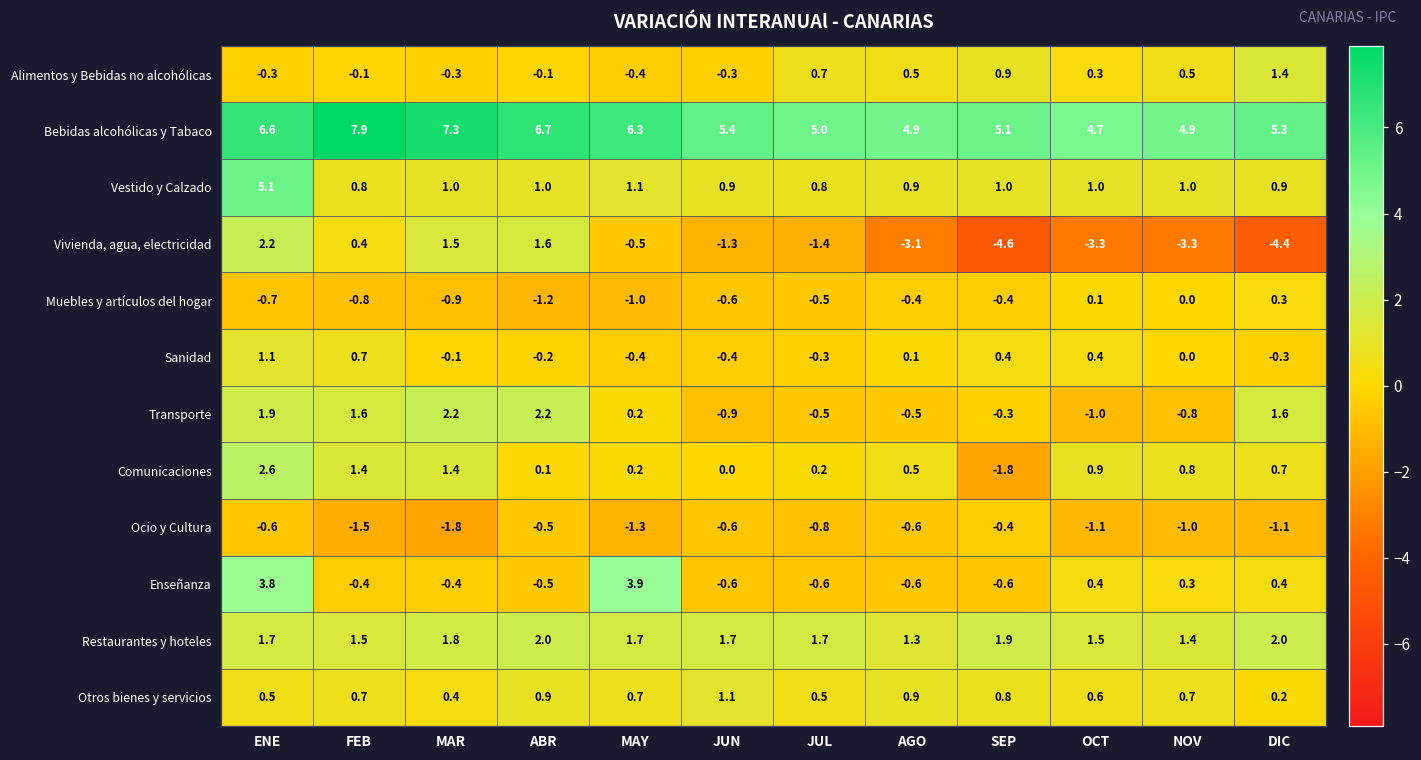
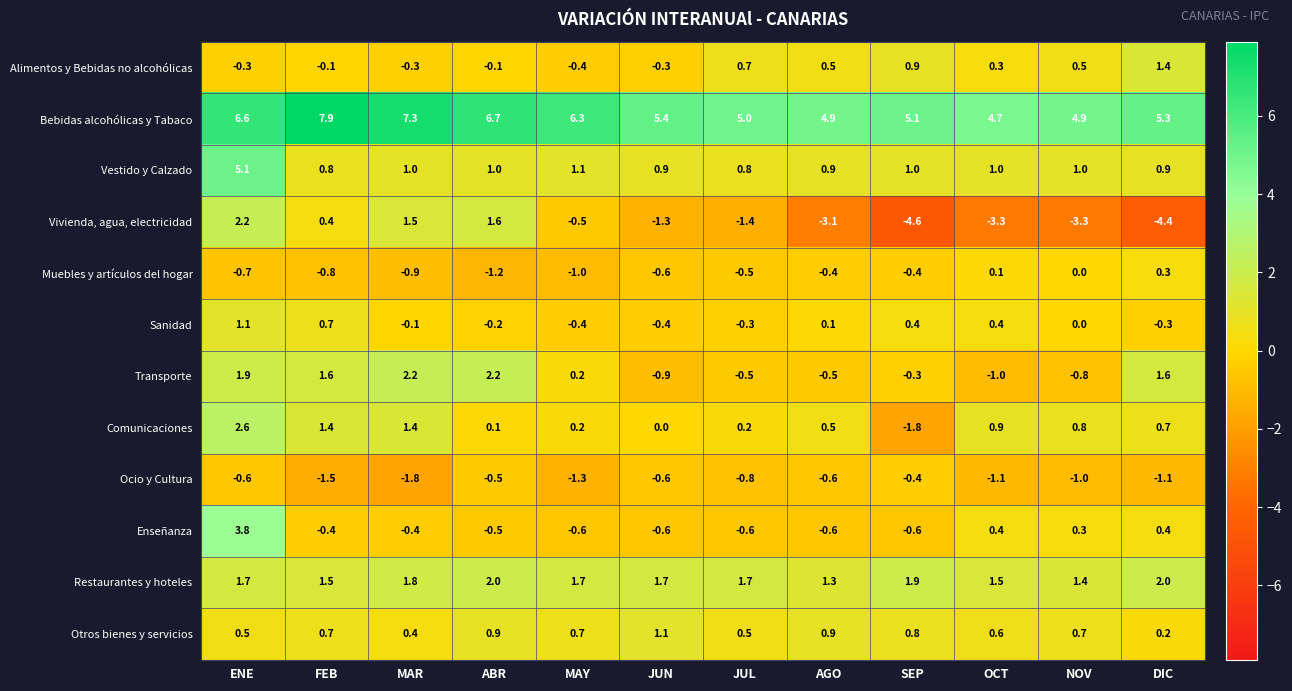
  {
    "Alimentos y Bebidas no alcohólicas": {
      "ENE": -0.3,
      "FEB": -0.1,
      "MAR": -0.3,
      "ABR": -0.1,
      "MAY": -0.4,
      "JUN": -0.3,
      "JUL": 0.7,
      "AGO": 0.5,
      "SEP": 0.9,
      "OCT": 0.3,
      "NOV": 0.5,
      "DIC": 1.4
    },
    "Bebidas alcohólicas y Tabaco": {
      "ENE": 6.6,
      "FEB": 7.9,
      "MAR": 7.3,
      "ABR": 6.7,
      "MAY": 6.3,
      "JUN": 5.4,
      "JUL": 5.0,
      "AGO": 4.9,
      "SEP": 5.1,
      "OCT": 4.7,
      "NOV": 4.9,
      "DIC": 5.3
    },
    "Vestido y Calzado": {
      "ENE": 5.1,
      "FEB": 0.8,
      "MAR": 1.0,
      "ABR": 1.0,
      "MAY": 1.1,
      "JUN": 0.9,
      "JUL": 0.8,
      "AGO": 0.9,
      "SEP": 1.0,
      "OCT": 1.0,
      "NOV": 1.0,
      "DIC": 0.9
    },
    "Vivienda, agua, electricidad": {
      "ENE": 2.2,
      "FEB": 0.4,
      "MAR": 1.5,
      "ABR": 1.6,
      "MAY": -0.5,
      "JUN": -1.3,
      "JUL": -1.4,
      "AGO": -3.1,
      "SEP": -4.6,
      "OCT": -3.3,
      "NOV": -3.3,
      "DIC": -4.4
    },
    "Muebles y artículos del hogar": {
      "ENE": -0.7,
      "FEB": -0.8,
      "MAR": -0.9,
      "ABR": -1.2,
      "MAY": -1.0,
      "JUN": -0.6,
      "JUL": -0.5,
      "AGO": -0.4,
      "SEP": -0.4,
      "OCT": 0.1,
      "NOV": 0.0,
      "DIC": 0.3
    },
    "Sanidad": {
      "ENE": 1.1,
      "FEB": 0.7,
      "MAR": -0.1,
      "ABR": -0.2,
      "MAY": -0.4,
      "JUN": -0.4,
      "JUL": -0.3,
      "AGO": 0.1,
      "SEP": 0.4,
      "OCT": 0.4,
      "NOV": 0.0,
      "DIC": -0.3
    },
    "Transporte": {
      "ENE": 1.9,
      "FEB": 1.6,
      "MAR": 2.2,
      "ABR": 2.2,
      "MAY": 0.2,
      "JUN": -0.9,
      "JUL": -0.5,
      "AGO": -0.5,
      "SEP": -0.3,
      "OCT": -1.0,
      "NOV": -0.8,
      "DIC": 1.6
    },
    "Comunicaciones": {
      "ENE": 2.6,
      "FEB": 1.4,
      "MAR": 1.4,
      "ABR": 0.1,
      "MAY": 0.2,
      "JUN": 0.0,
      "JUL": 0.2,
      "AGO": 0.5,
      "SEP": -1.8,
      "OCT": 0.9,
      "NOV": 0.8,
      "DIC": 0.7
    },
    "Ocio y Cultura": {
      "ENE": -0.6,
      "FEB": -1.5,
      "MAR": -1.8,
      "ABR": -0.5,
      "MAY": -1.3,
      "JUN": -0.6,
      "JUL": -0.8,
      "AGO": -0.6,
      "SEP": -0.4,
      "OCT": -1.1,
      "NOV": -1.0,
      "DIC": -1.1
    },
    "Enseñanza": {
      "ENE": 3.8,
      "FEB": -0.4,
      "MAR": -0.4,
      "ABR": -0.5,
-     "MAY": 3.9,
+     "MAY": -0.6,
      "JUN": -0.6,
      "JUL": -0.6,
      "AGO": -0.6,
      "SEP": -0.6,
      "OCT": 0.4,
      "NOV": 0.3,
      "DIC": 0.4
    },
    "Restaurantes y hoteles": {
      "ENE": 1.7,
      "FEB": 1.5,
      "MAR": 1.8,
      "ABR": 2.0,
      "MAY": 1.7,
      "JUN": 1.7,
      "JUL": 1.7,
      "AGO": 1.3,
      "SEP": 1.9,
      "OCT": 1.5,
      "NOV": 1.4,
      "DIC": 2.0
    },
    "Otros bienes y servicios": {
      "ENE": 0.5,
      "FEB": 0.7,
      "MAR": 0.4,
      "ABR": 0.9,
      "MAY": 0.7,
      "JUN": 1.1,
      "JUL": 0.5,
      "AGO": 0.9,
      "SEP": 0.8,
      "OCT": 0.6,
      "NOV": 0.7,
      "DIC": 0.2
    }
  }
